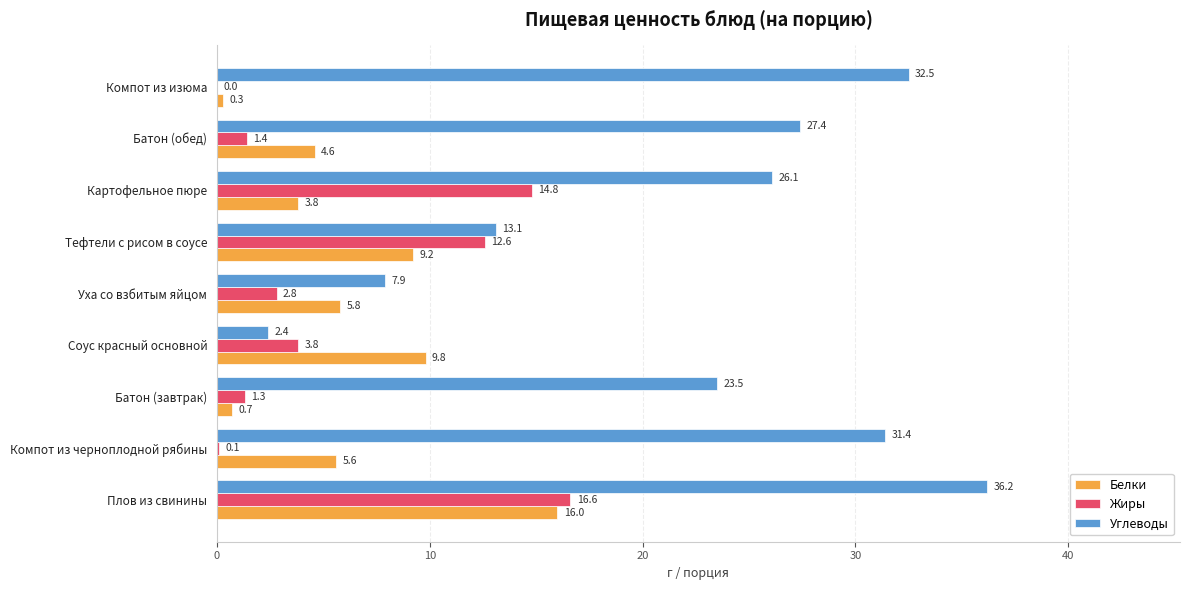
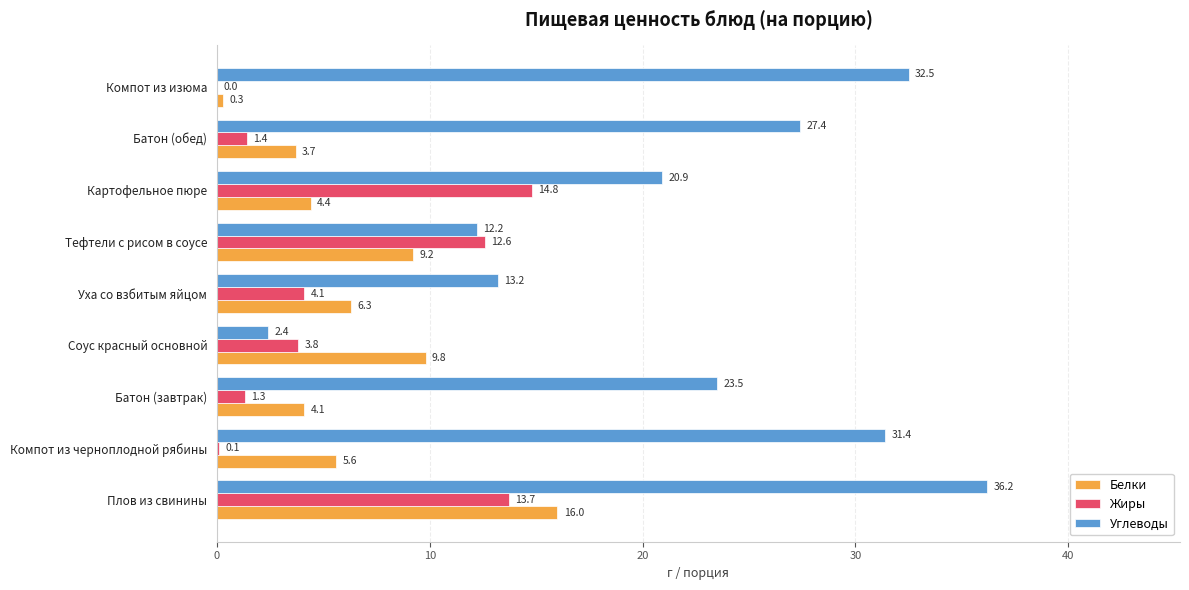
  {
    "Белки": {
      "Компот из изюма": 0.3,
-     "Батон (обед)": 4.6,
-     "Картофельное пюре": 3.8,
+     "Батон (обед)": 3.7,
+     "Картофельное пюре": 4.4,
      "Тефтели с рисом в соусе": 9.2,
-     "Уха со взбитым яйцом": 5.8,
+     "Уха со взбитым яйцом": 6.3,
      "Соус красный основной": 9.8,
-     "Батон (завтрак)": 0.7,
+     "Батон (завтрак)": 4.1,
      "Компот из черноплодной рябины": 5.6,
      "Плов из свинины": 16.0
    },
    "Жиры": {
      "Компот из изюма": 0.0,
      "Батон (обед)": 1.4,
      "Картофельное пюре": 14.8,
      "Тефтели с рисом в соусе": 12.6,
-     "Уха со взбитым яйцом": 2.8,
+     "Уха со взбитым яйцом": 4.1,
      "Соус красный основной": 3.8,
      "Батон (завтрак)": 1.3,
      "Компот из черноплодной рябины": 0.1,
-     "Плов из свинины": 16.6
+     "Плов из свинины": 13.7
    },
    "Углеводы": {
      "Компот из изюма": 32.5,
      "Батон (обед)": 27.4,
-     "Картофельное пюре": 26.1,
-     "Тефтели с рисом в соусе": 13.1,
-     "Уха со взбитым яйцом": 7.9,
+     "Картофельное пюре": 20.9,
+     "Тефтели с рисом в соусе": 12.2,
+     "Уха со взбитым яйцом": 13.2,
      "Соус красный основной": 2.4,
      "Батон (завтрак)": 23.5,
      "Компот из черноплодной рябины": 31.4,
      "Плов из свинины": 36.2
    }
  }
